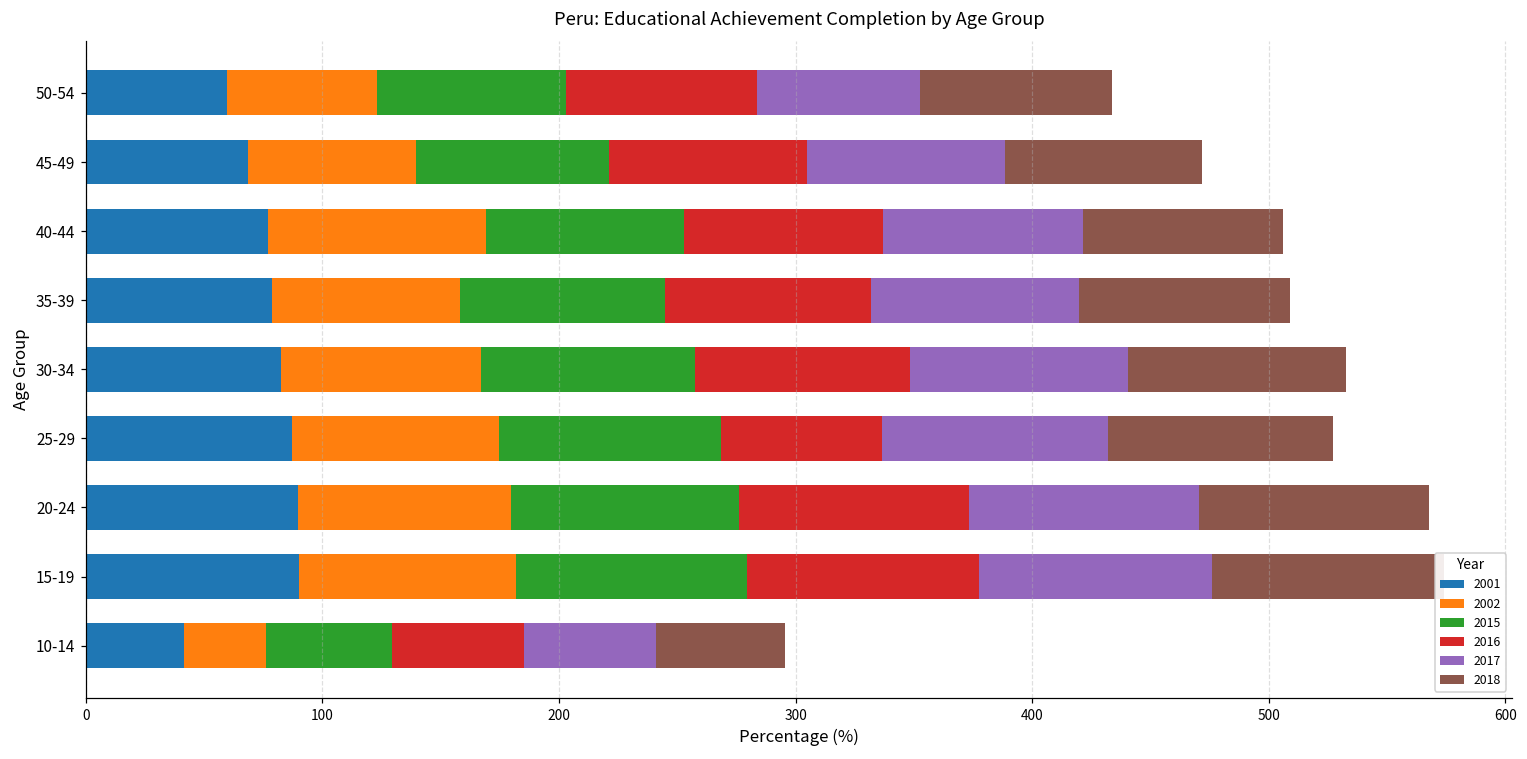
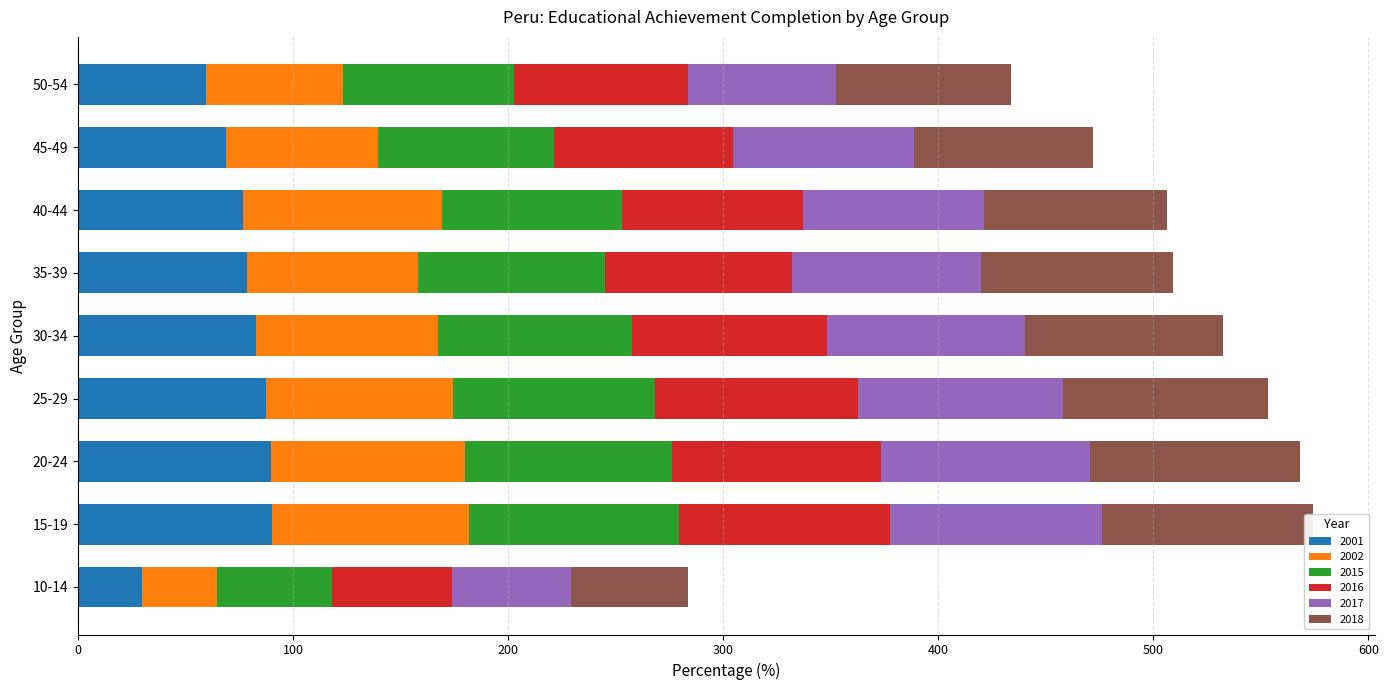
  {
    "2001": {
      "50-54": 60,
      "45-49": 69,
      "40-44": 77,
      "35-39": 79,
      "30-34": 83,
      "25-29": 87,
      "20-24": 90,
      "15-19": 90,
-     "10-14": 42
+     "10-14": 30
    },
    "2002": {
      "50-54": 64,
      "45-49": 71,
      "40-44": 93,
      "35-39": 80,
      "30-34": 85,
      "25-29": 87,
      "20-24": 90,
      "15-19": 92,
      "10-14": 35
    },
    "2015": {
      "50-54": 80,
      "45-49": 82,
      "40-44": 84,
      "35-39": 87,
      "30-34": 90,
      "25-29": 94,
      "20-24": 96,
      "15-19": 98,
      "10-14": 53
    },
    "2016": {
      "50-54": 81,
      "45-49": 84,
      "40-44": 84,
      "35-39": 87,
      "30-34": 91,
-     "25-29": 68,
+     "25-29": 94,
      "20-24": 97,
      "15-19": 98,
      "10-14": 56
    },
    "2017": {
      "50-54": 69,
      "45-49": 84,
      "40-44": 85,
      "35-39": 88,
      "30-34": 92,
      "25-29": 95,
      "20-24": 97,
      "15-19": 98,
      "10-14": 56
    },
    "2018": {
      "50-54": 81,
      "45-49": 83,
      "40-44": 85,
      "35-39": 89,
      "30-34": 92,
      "25-29": 95,
      "20-24": 98,
      "10-14": 54
    }
  }
